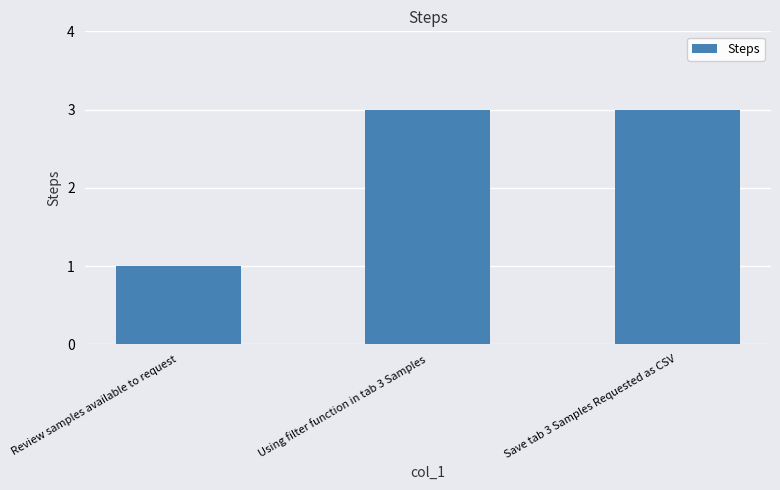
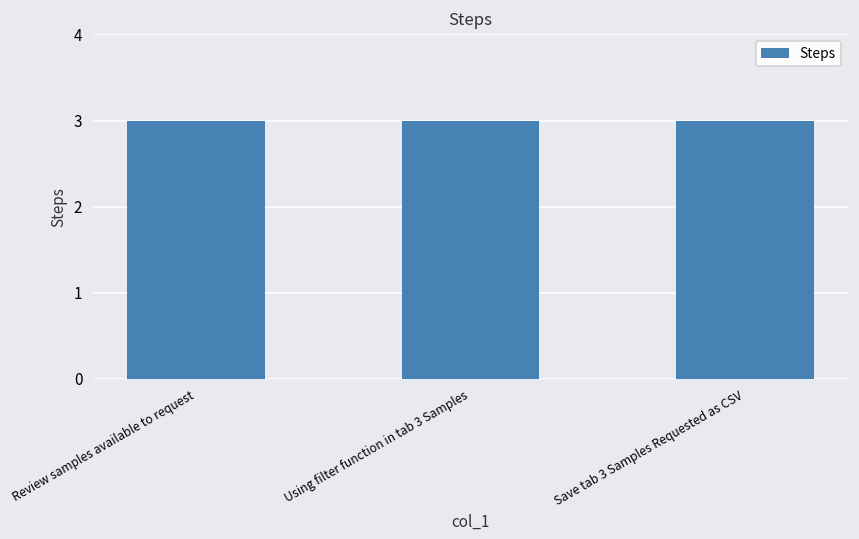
  {
-   "Review samples available to request": 1,
+   "Review samples available to request": 3,
    "Using filter function in tab 3 Samples": 3,
    "Save tab 3 Samples Requested as CSV": 3
  }
